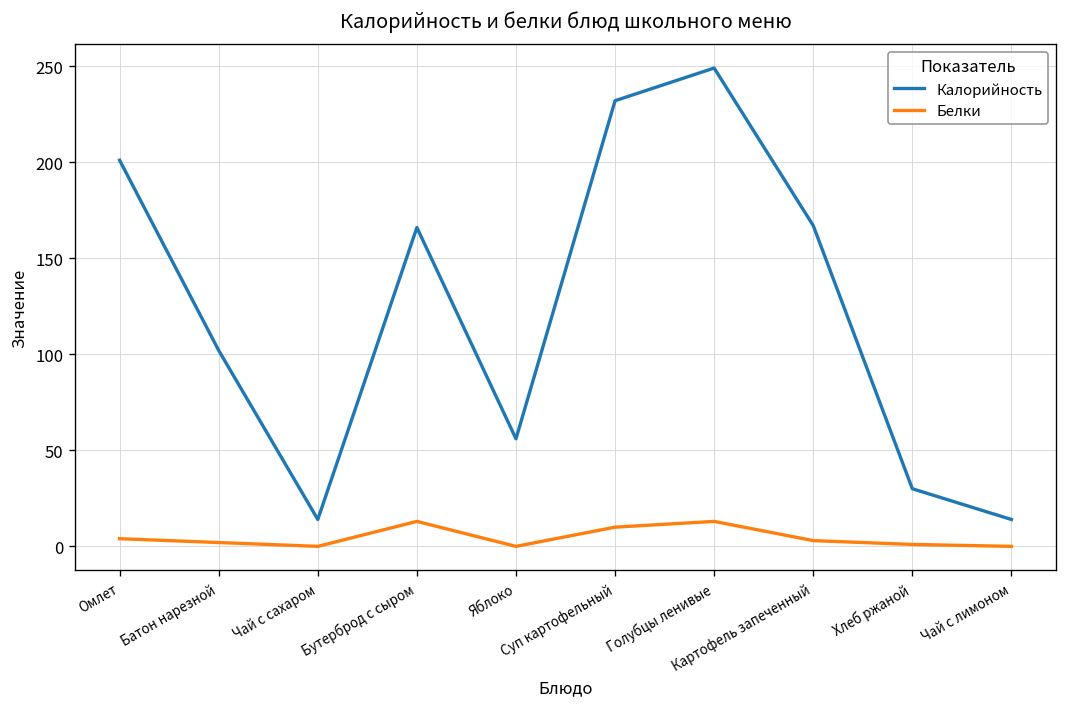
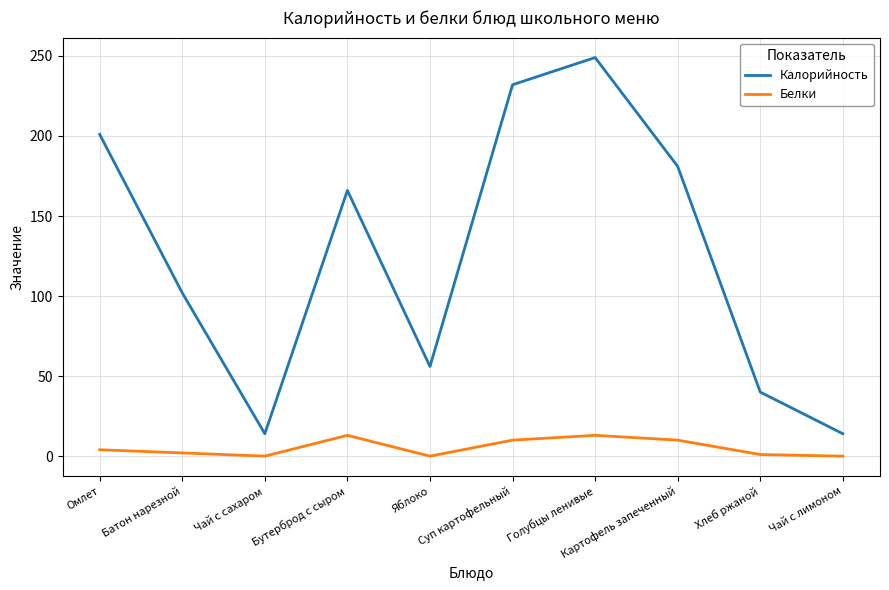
  {
    "Калорийность": {
      "Омлет": 201,
      "Батон нарезной": 102,
      "Чай с сахаром": 14,
      "Бутерброд с сыром": 166,
      "Яблоко": 56,
      "Суп картофельный": 232,
      "Голубцы ленивые": 249,
-     "Картофель запеченный": 167,
-     "Хлеб ржаной": 30,
+     "Картофель запеченный": 181,
+     "Хлеб ржаной": 40,
      "Чай с лимоном": 14
    },
    "Белки": {
      "Омлет": 4,
      "Батон нарезной": 2,
      "Чай с сахаром": 0,
      "Бутерброд с сыром": 13,
      "Яблоко": 0,
      "Суп картофельный": 10,
      "Голубцы ленивые": 13,
-     "Картофель запеченный": 3,
+     "Картофель запеченный": 10,
      "Хлеб ржаной": 1,
      "Чай с лимоном": 0
    }
  }
